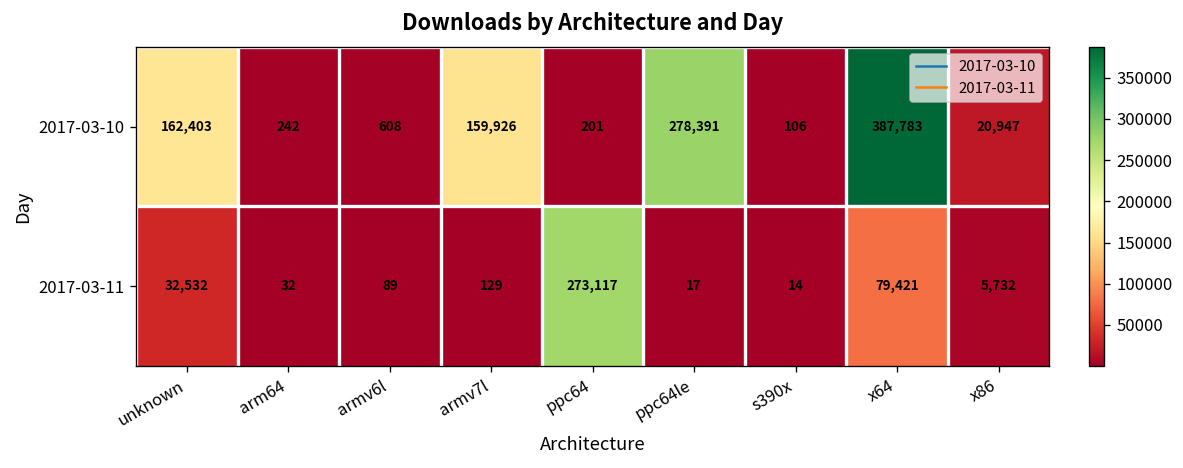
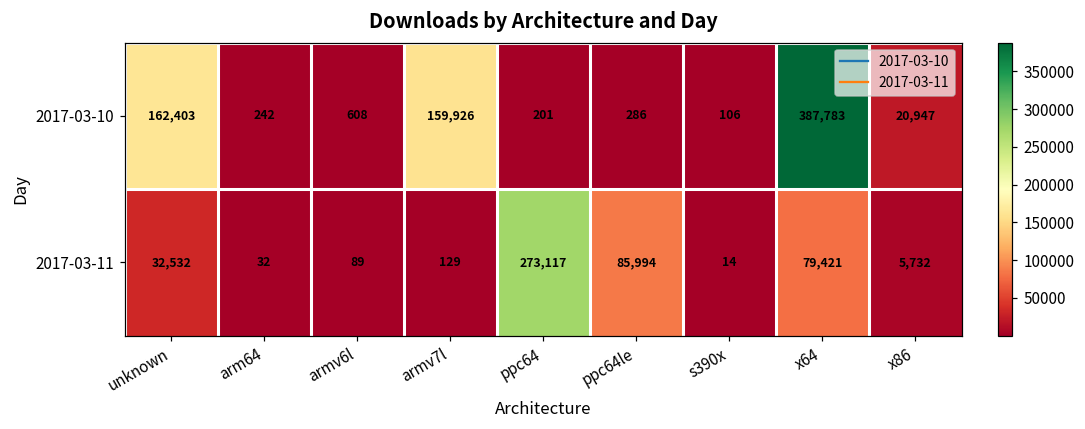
  {
    "2017-03-10": {
      "unknown": "162,403",
      "arm64": "242",
      "armv6l": "608",
      "armv7l": "159,926",
      "ppc64": "201",
-     "ppc64le": "278,391",
+     "ppc64le": "286",
      "s390x": "106",
      "x64": "387,783",
      "x86": "20,947"
    },
    "2017-03-11": {
      "unknown": "32,532",
      "arm64": "32",
      "armv6l": "89",
      "armv7l": "129",
      "ppc64": "273,117",
-     "ppc64le": "17",
+     "ppc64le": "85,994",
      "s390x": "14",
      "x64": "79,421",
      "x86": "5,732"
    }
  }
